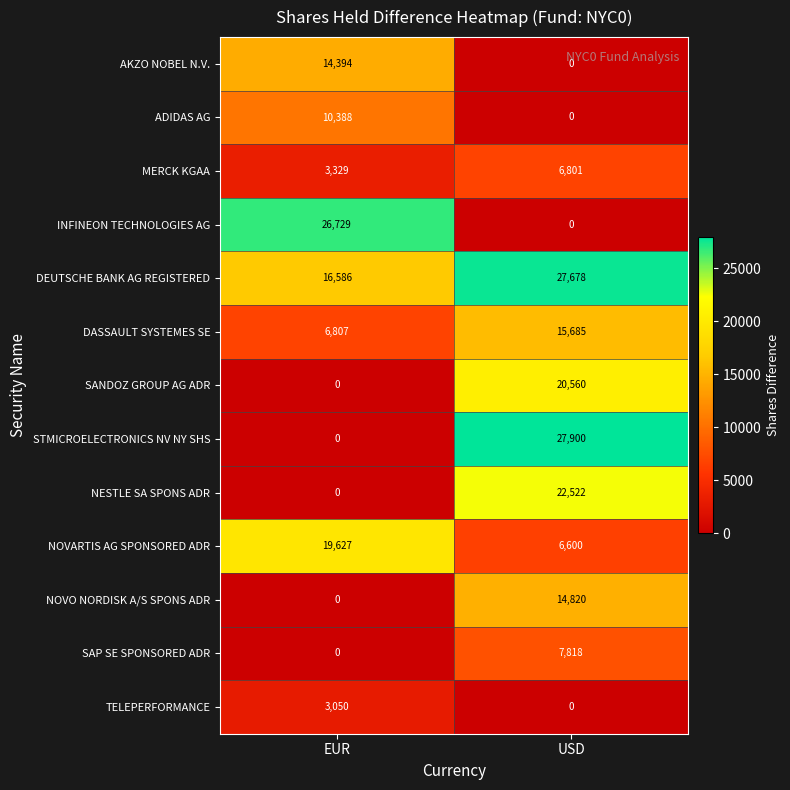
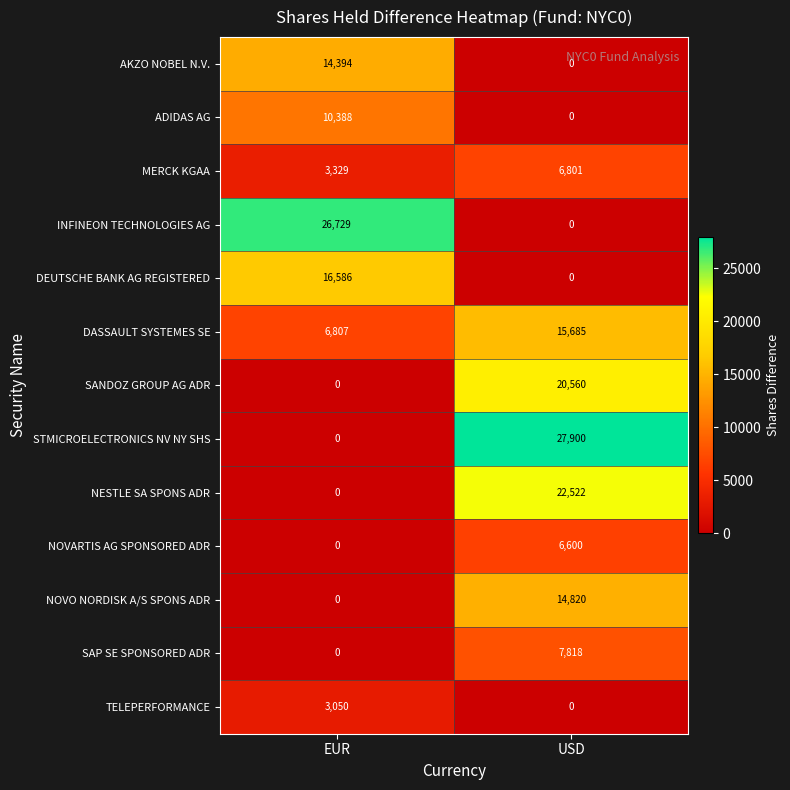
  {
    "AKZO NOBEL N.V.": {
      "EUR": "14,394"
    },
    "ADIDAS AG": {
      "EUR": "10,388",
      "USD": "0"
    },
    "MERCK KGAA": {
      "EUR": "3,329",
      "USD": "6,801"
    },
    "INFINEON TECHNOLOGIES AG": {
      "EUR": "26,729",
      "USD": "0"
    },
    "DEUTSCHE BANK AG REGISTERED": {
      "EUR": "16,586",
-     "USD": "27,678"
+     "USD": "0"
    },
    "DASSAULT SYSTEMES SE": {
      "EUR": "6,807",
      "USD": "15,685"
    },
    "SANDOZ GROUP AG ADR": {
      "EUR": "0",
      "USD": "20,560"
    },
    "STMICROELECTRONICS NV NY SHS": {
      "EUR": "0",
      "USD": "27,900"
    },
    "NESTLE SA SPONS ADR": {
      "EUR": "0",
      "USD": "22,522"
    },
    "NOVARTIS AG SPONSORED ADR": {
-     "EUR": "19,627",
+     "EUR": "0",
      "USD": "6,600"
    },
    "NOVO NORDISK A/S SPONS ADR": {
      "EUR": "0",
      "USD": "14,820"
    },
    "SAP SE SPONSORED ADR": {
      "EUR": "0",
      "USD": "7,818"
    },
    "TELEPERFORMANCE": {
      "EUR": "3,050",
      "USD": "0"
    }
  }
